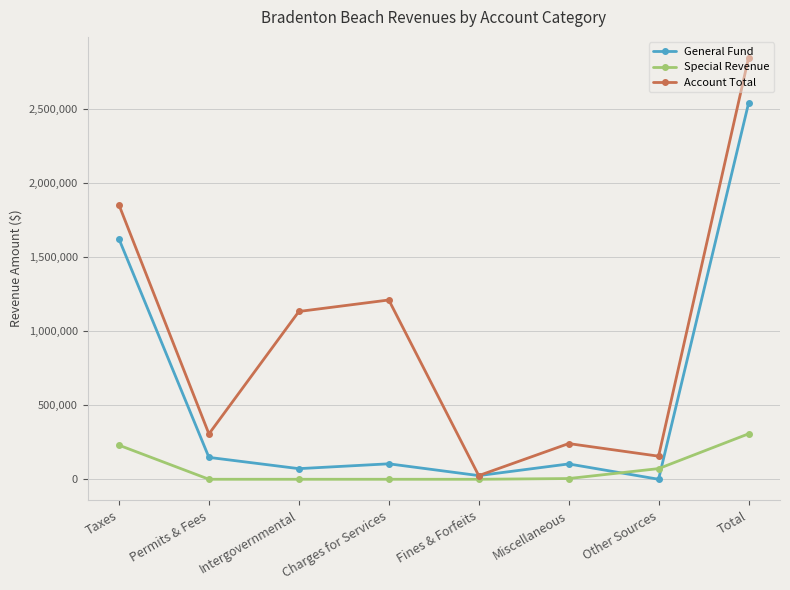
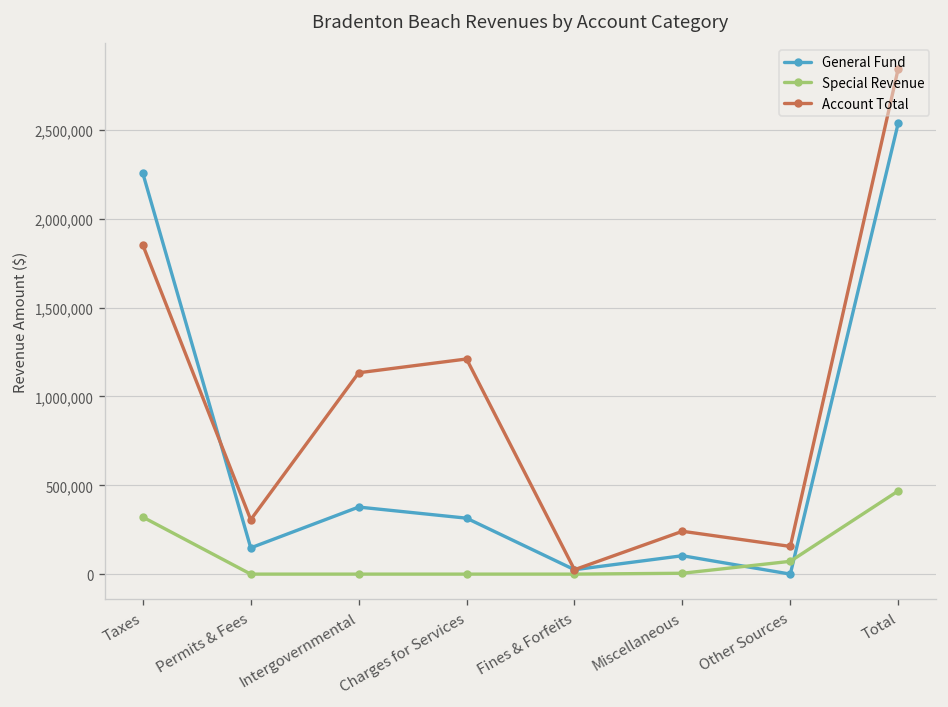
  {
    "General Fund": {
-     "Taxes": "1,620,000",
+     "Taxes": "2,260,000",
      "Permits & Fees": "150,000",
-     "Intergovernmental": "70,000",
-     "Charges for Services": "100,000",
+     "Intergovernmental": "380,000",
+     "Charges for Services": "310,000",
      "Miscellaneous": "100,000",
      "Other Sources": "0",
      "Total": "2,540,000"
    },
    "Special Revenue": {
-     "Taxes": "230,000",
+     "Taxes": "320,000",
      "Permits & Fees": "0",
      "Intergovernmental": "0",
      "Charges for Services": "0",
      "Fines & Forfeits": "0",
      "Miscellaneous": "0",
      "Other Sources": "70,000",
-     "Total": "310,000"
+     "Total": "470,000"
    },
    "Account Total": {
      "Taxes": "1,850,000",
      "Permits & Fees": "310,000",
      "Intergovernmental": "1,130,000",
      "Charges for Services": "1,210,000",
      "Miscellaneous": "240,000",
      "Other Sources": "160,000"
    }
  }
